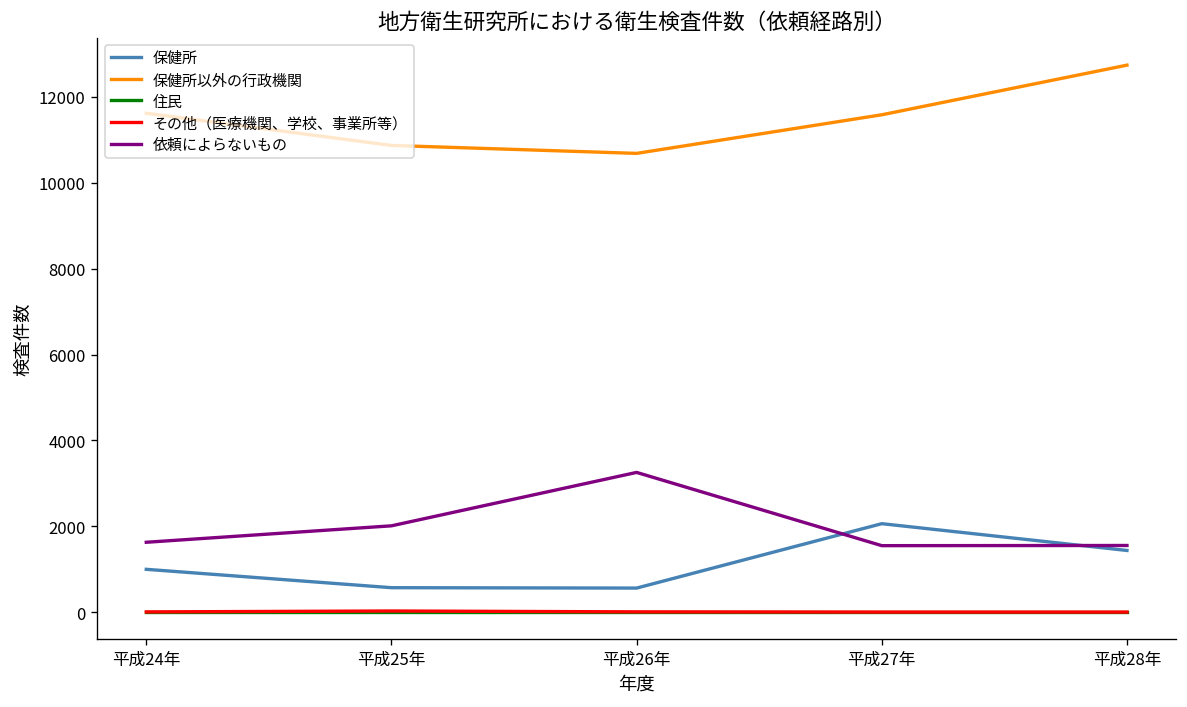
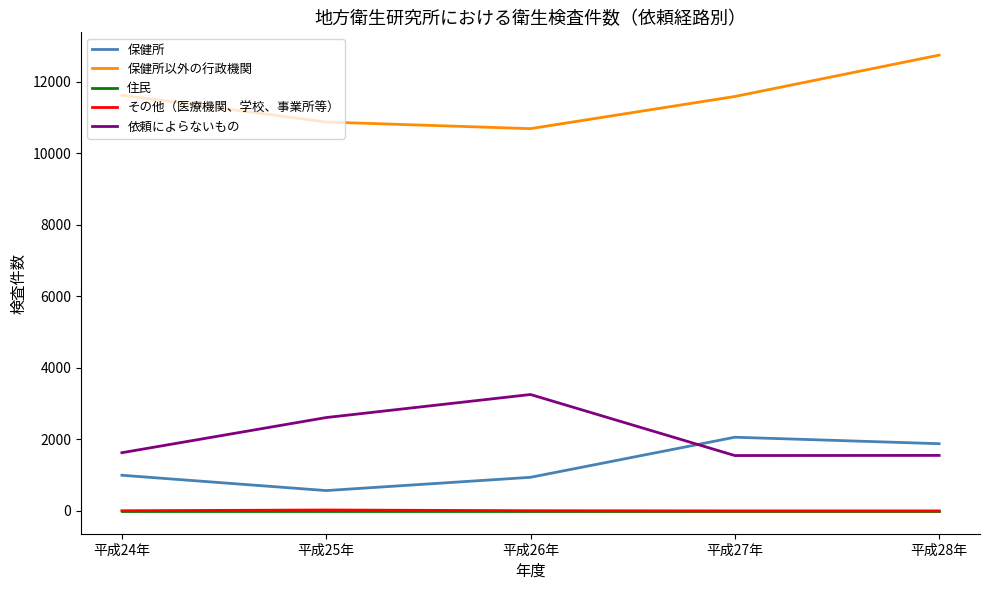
  {
    "保健所": {
      "平成24年": 1000,
      "平成25年": 600,
-     "平成26年": 600,
+     "平成26年": 900,
      "平成27年": 2100,
-     "平成28年": 1400
+     "平成28年": 1900
    },
    "保健所以外の行政機関": {
      "平成26年": 10700,
      "平成27年": 11600,
      "平成28年": 12700
    },
    "依頼によらないもの": {
      "平成24年": 1600,
-     "平成25年": 2000,
+     "平成25年": 2600,
      "平成26年": 3300,
      "平成27年": 1500,
      "平成28年": 1600
    }
  }
